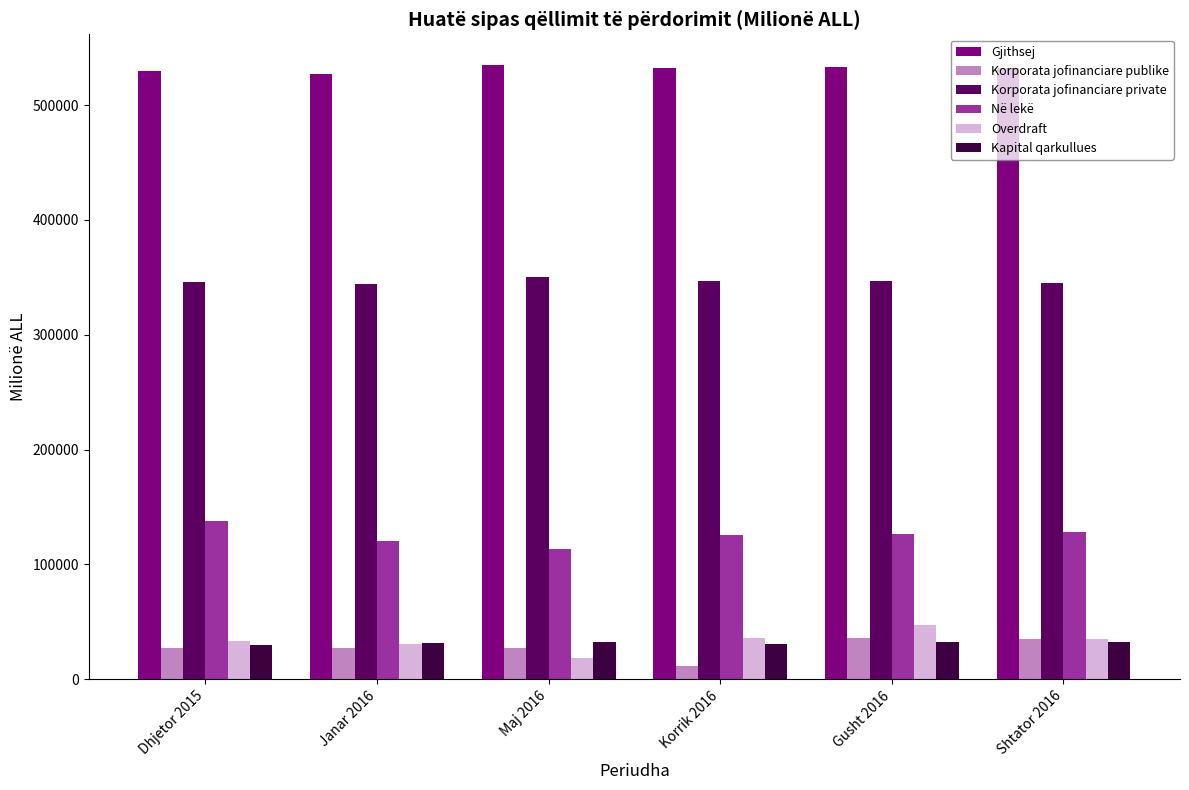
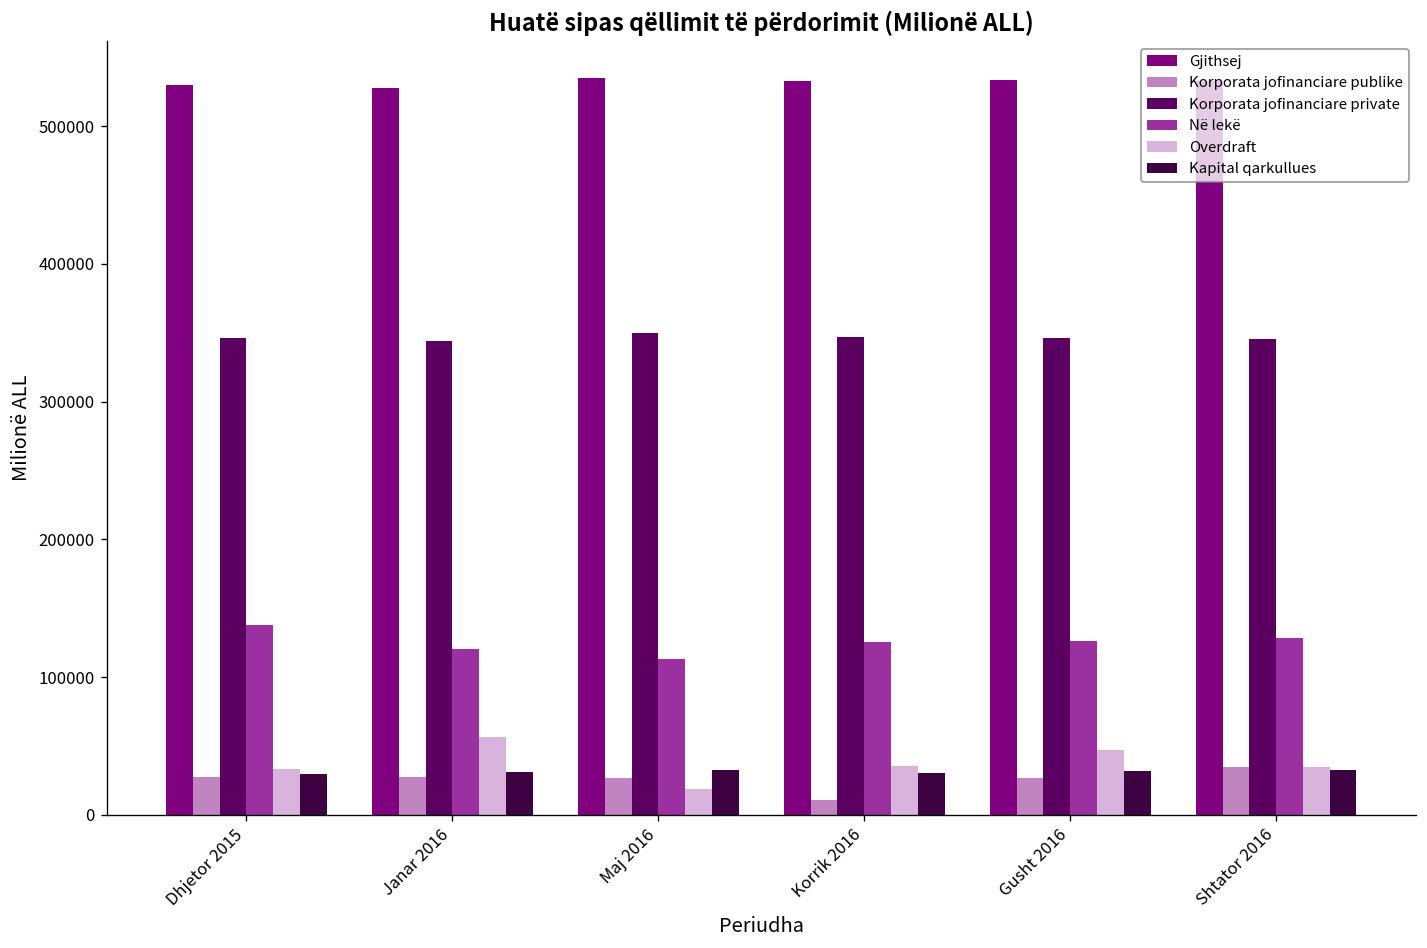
  {
    "Korporata jofinanciare publike": {
      "Dhjetor 2015": 28000,
      "Janar 2016": 27000,
      "Maj 2016": 27000,
      "Korrik 2016": 11000,
-     "Gusht 2016": 36000,
+     "Gusht 2016": 27000,
      "Shtator 2016": 35000
    },
    "Në lekë": {
      "Dhjetor 2015": 138000,
      "Janar 2016": 121000,
      "Maj 2016": 113000,
      "Korrik 2016": 126000,
      "Gusht 2016": 126000,
      "Shtator 2016": 129000
    },
    "Overdraft": {
      "Dhjetor 2015": 33000,
-     "Janar 2016": 31000,
+     "Janar 2016": 57000,
      "Maj 2016": 19000,
      "Korrik 2016": 36000,
      "Gusht 2016": 47000,
      "Shtator 2016": 35000
    }
  }
